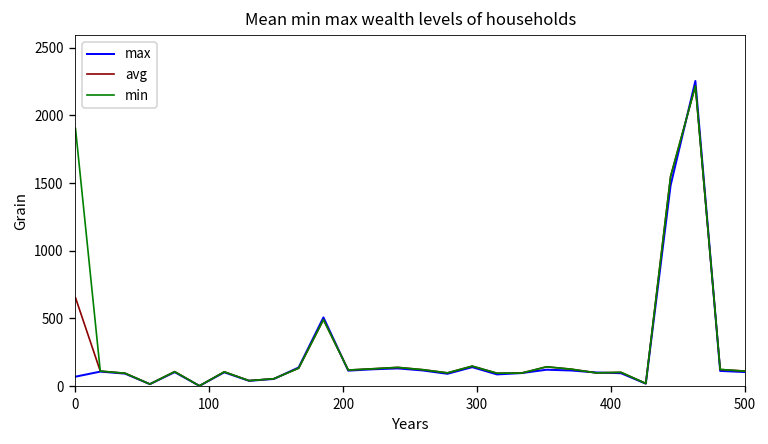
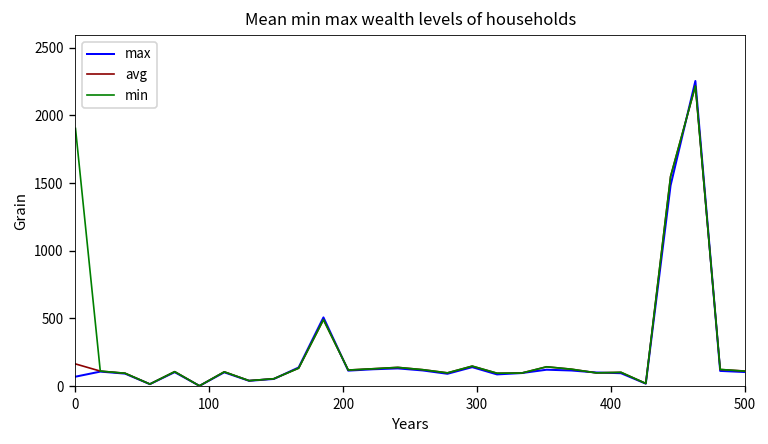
  {
    "max": {
      "0": 70
    },
    "avg": {
-     "0": 650
+     "0": 160
    },
    "min": {
      "0": 1900
    }
  }
